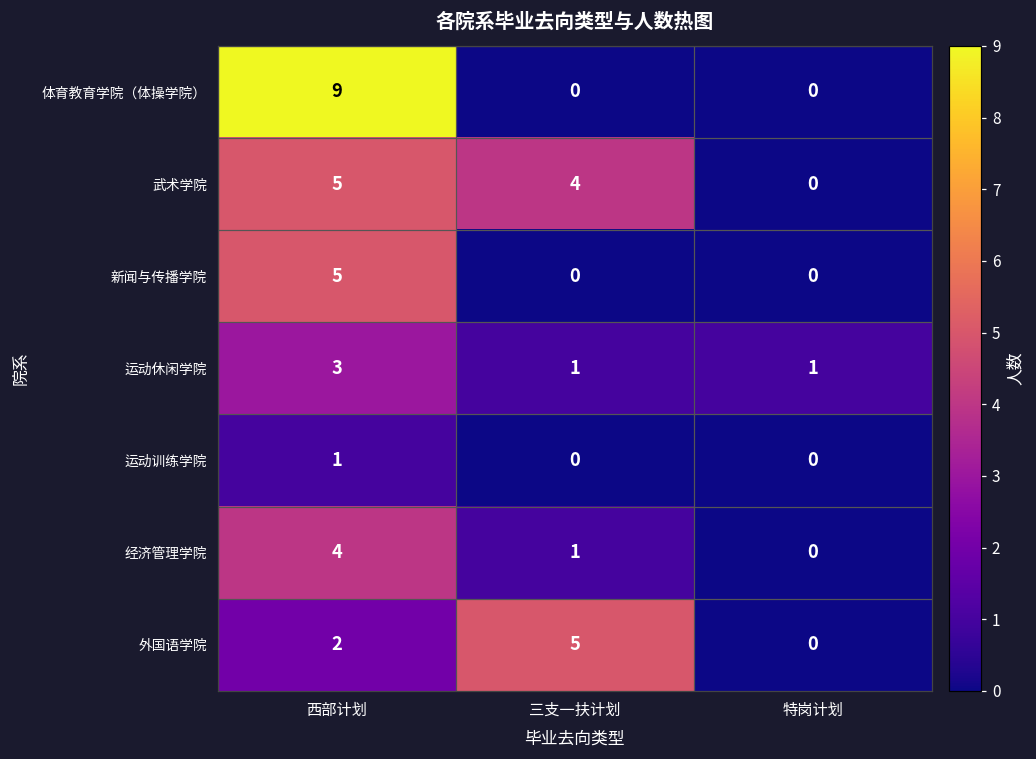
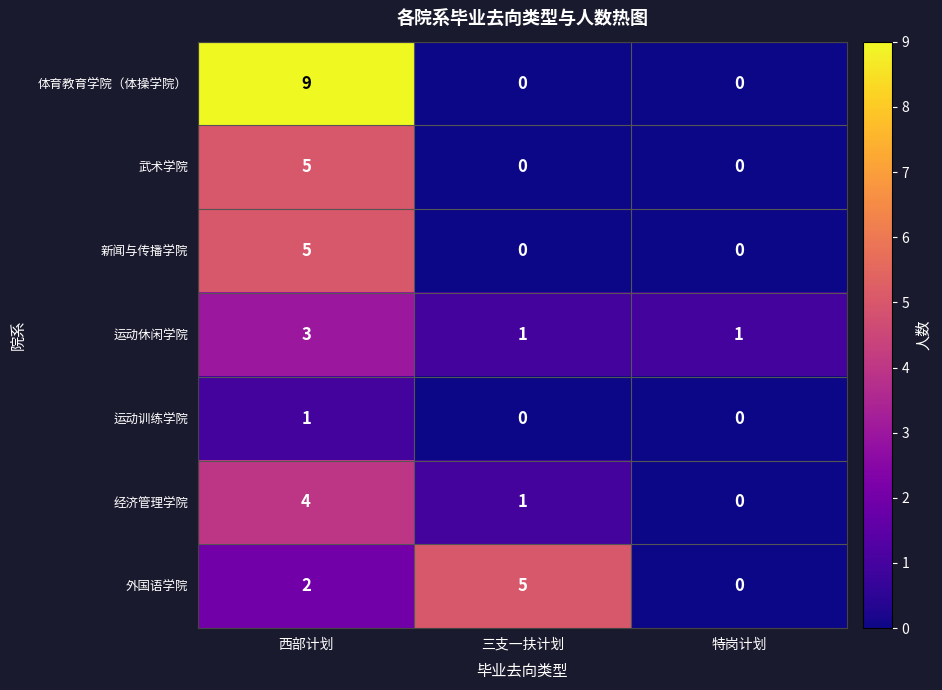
  {
    "体育教育学院（体操学院）": {
      "西部计划": 9,
      "三支一扶计划": 0,
      "特岗计划": 0
    },
    "武术学院": {
      "西部计划": 5,
-     "三支一扶计划": 4,
+     "三支一扶计划": 0,
      "特岗计划": 0
    },
    "新闻与传播学院": {
      "西部计划": 5,
      "三支一扶计划": 0,
      "特岗计划": 0
    },
    "运动休闲学院": {
      "西部计划": 3,
      "三支一扶计划": 1,
      "特岗计划": 1
    },
    "运动训练学院": {
      "西部计划": 1,
      "三支一扶计划": 0,
      "特岗计划": 0
    },
    "经济管理学院": {
      "西部计划": 4,
      "三支一扶计划": 1,
      "特岗计划": 0
    },
    "外国语学院": {
      "西部计划": 2,
      "三支一扶计划": 5,
      "特岗计划": 0
    }
  }
